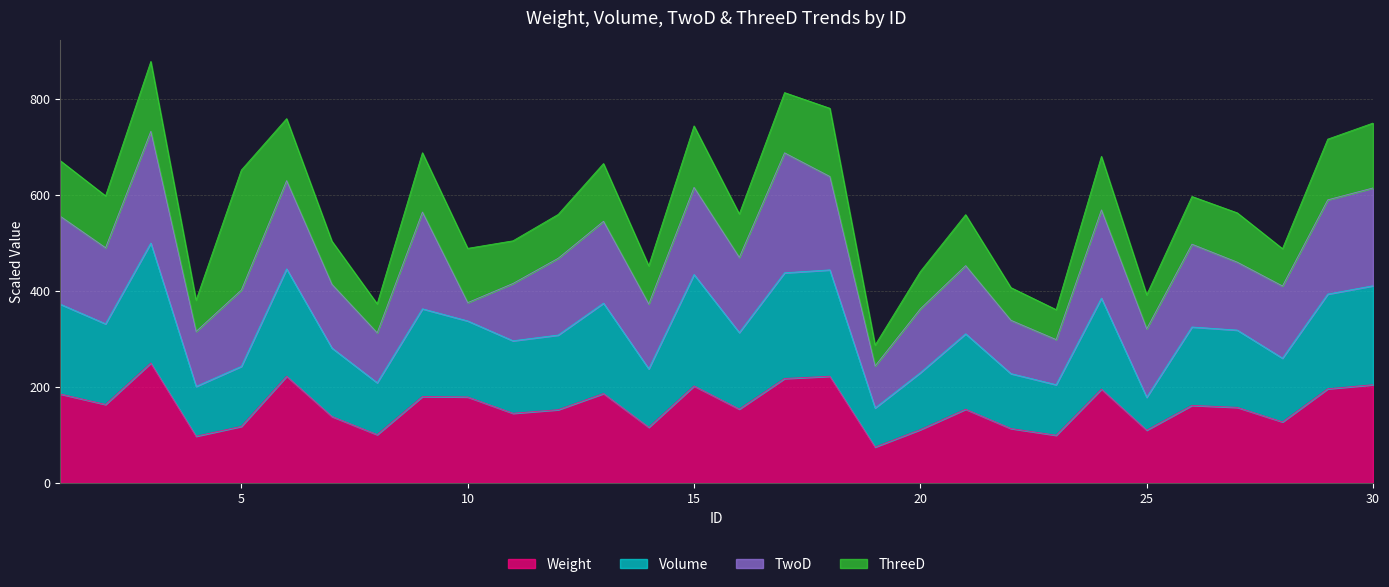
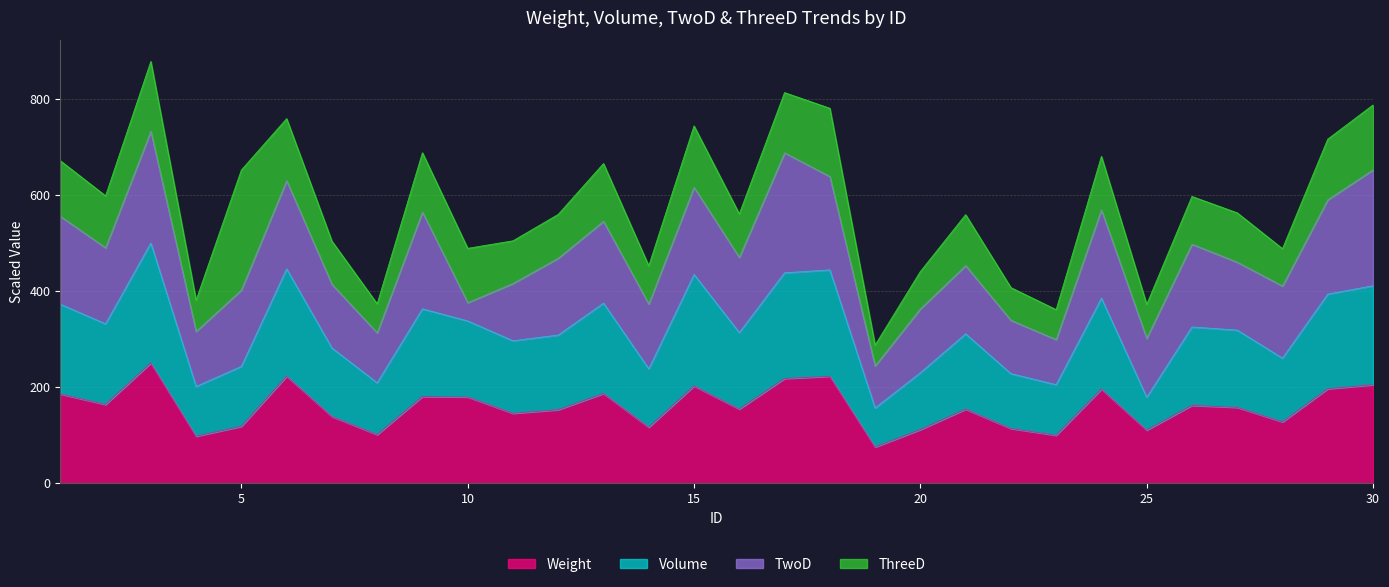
  {
    "Weight": {
      "5": 120,
      "10": 180,
      "15": 200,
      "20": 110,
      "25": 110,
      "30": 200
    },
    "Volume": {
      "5": 130,
      "10": 160,
      "15": 230,
      "20": 120,
      "25": 70,
      "30": 210
    },
    "TwoD": {
      "5": 160,
      "10": 40,
      "15": 180,
      "20": 130,
-     "25": 140,
-     "30": 200
+     "25": 120,
+     "30": 240
    },
    "ThreeD": {
      "5": 250,
      "10": 110,
      "15": 130,
      "20": 80,
      "25": 70,
      "30": 140
    }
  }
